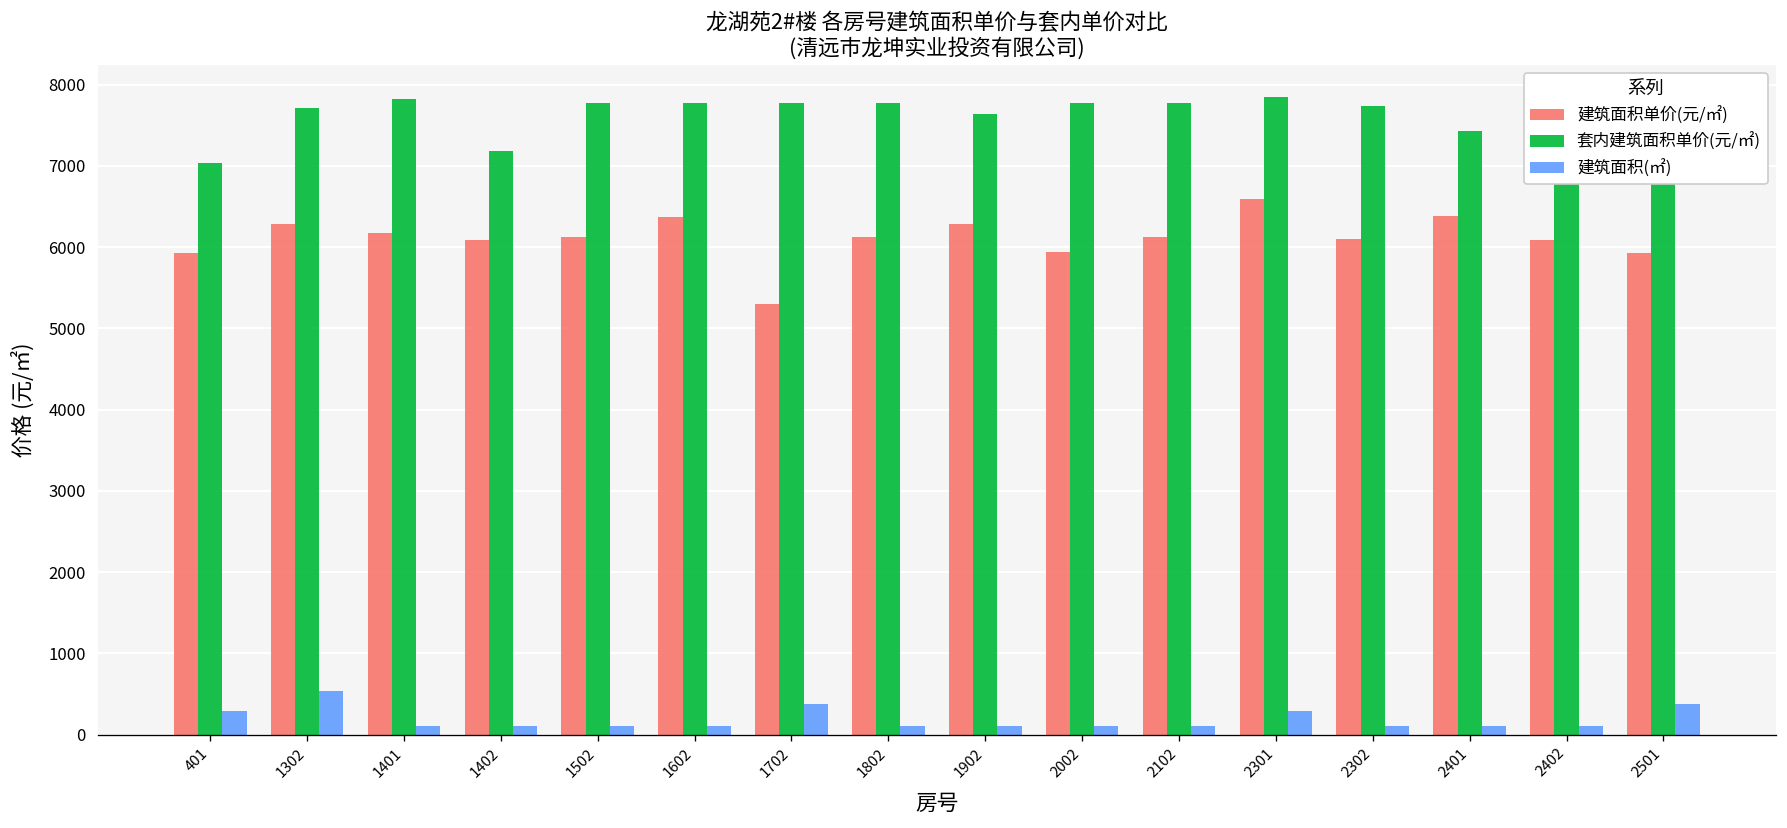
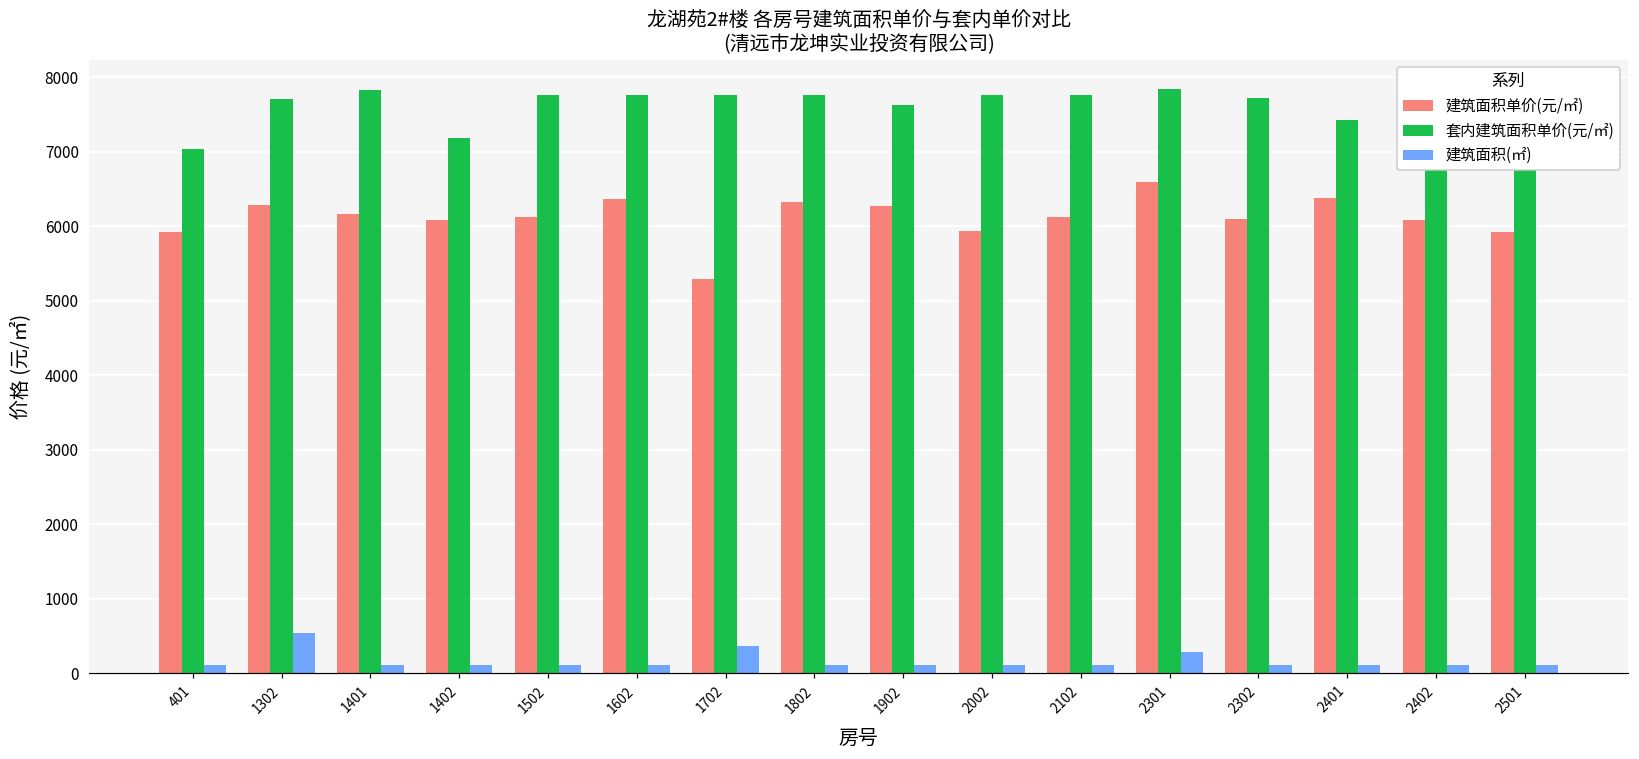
  {
    "建筑面积单价(元/㎡)": {
      "401": 5900,
      "1302": 6300,
      "1401": 6200,
      "1402": 6100,
      "1502": 6100,
      "1602": 6400,
      "1702": 5300,
-     "1802": 6100,
+     "1802": 6300,
      "1902": 6300,
      "2002": 5900,
      "2102": 6100,
      "2301": 6600,
      "2302": 6100,
      "2401": 6400,
      "2402": 6100,
      "2501": 5900
    },
    "套内建筑面积单价(元/㎡)": {
      "401": 7000,
      "1302": 7700,
      "1401": 7800,
      "1402": 7200,
      "1502": 7800,
      "1602": 7800,
      "1702": 7800,
      "1802": 7800,
      "1902": 7600,
      "2002": 7800,
      "2102": 7800,
      "2301": 7800,
      "2302": 7700,
      "2401": 7400
    },
    "建筑面积(㎡)": {
-     "401": 300,
+     "401": 100,
      "1302": 500,
      "1401": 100,
      "1402": 100,
      "1502": 100,
      "1602": 100,
      "1702": 400,
      "1802": 100,
      "1902": 100,
      "2002": 100,
      "2102": 100,
      "2301": 300,
      "2302": 100,
      "2401": 100,
      "2402": 100,
-     "2501": 400
+     "2501": 100
    }
  }
